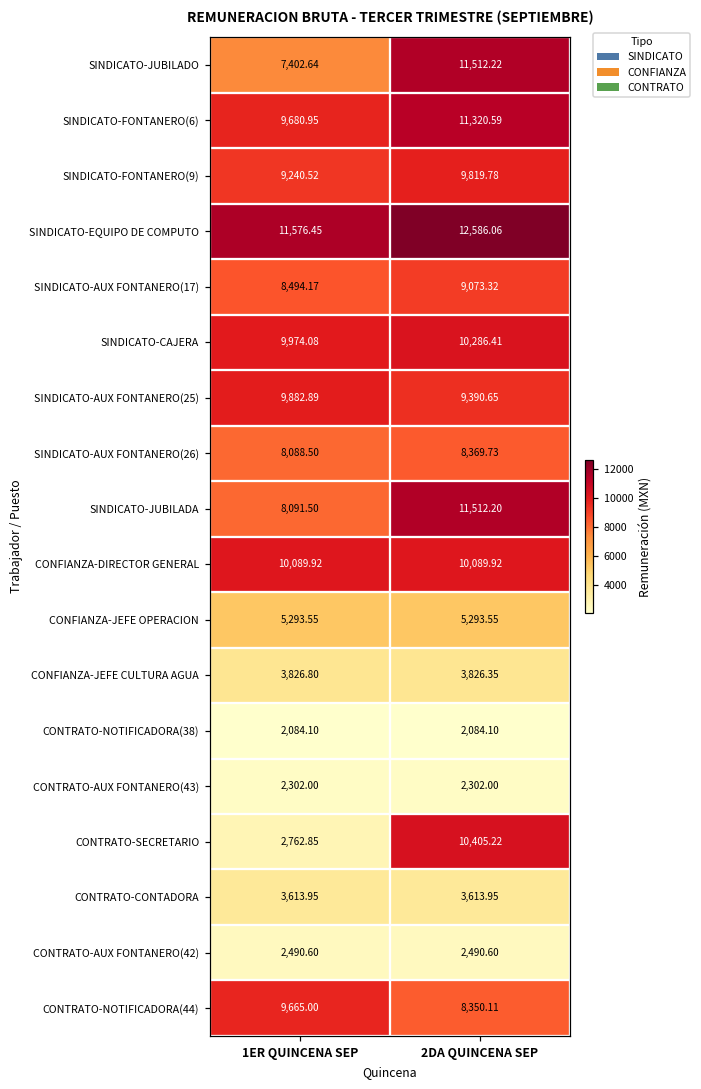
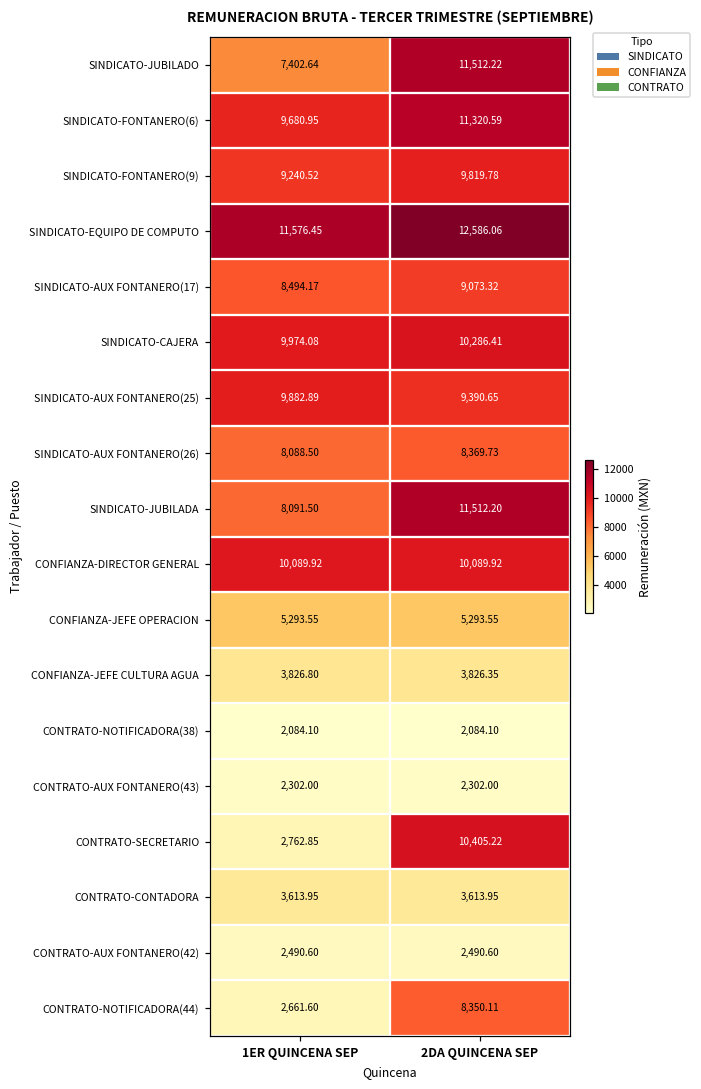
  {
    "SINDICATO-JUBILADO": {
      "1ER QUINCENA SEP": "7,402.64",
      "2DA QUINCENA SEP": "11,512.22"
    },
    "SINDICATO-FONTANERO(6)": {
      "1ER QUINCENA SEP": "9,680.95",
      "2DA QUINCENA SEP": "11,320.59"
    },
    "SINDICATO-FONTANERO(9)": {
      "1ER QUINCENA SEP": "9,240.52",
      "2DA QUINCENA SEP": "9,819.78"
    },
    "SINDICATO-EQUIPO DE COMPUTO": {
      "1ER QUINCENA SEP": "11,576.45",
      "2DA QUINCENA SEP": "12,586.06"
    },
    "SINDICATO-AUX FONTANERO(17)": {
      "1ER QUINCENA SEP": "8,494.17",
      "2DA QUINCENA SEP": "9,073.32"
    },
    "SINDICATO-CAJERA": {
      "1ER QUINCENA SEP": "9,974.08",
      "2DA QUINCENA SEP": "10,286.41"
    },
    "SINDICATO-AUX FONTANERO(25)": {
      "1ER QUINCENA SEP": "9,882.89",
      "2DA QUINCENA SEP": "9,390.65"
    },
    "SINDICATO-AUX FONTANERO(26)": {
      "1ER QUINCENA SEP": "8,088.50",
      "2DA QUINCENA SEP": "8,369.73"
    },
    "SINDICATO-JUBILADA": {
      "1ER QUINCENA SEP": "8,091.50",
      "2DA QUINCENA SEP": "11,512.20"
    },
    "CONFIANZA-DIRECTOR GENERAL": {
      "1ER QUINCENA SEP": "10,089.92",
      "2DA QUINCENA SEP": "10,089.92"
    },
    "CONFIANZA-JEFE OPERACION": {
      "1ER QUINCENA SEP": "5,293.55",
      "2DA QUINCENA SEP": "5,293.55"
    },
    "CONFIANZA-JEFE CULTURA AGUA": {
      "1ER QUINCENA SEP": "3,826.80",
      "2DA QUINCENA SEP": "3,826.35"
    },
    "CONTRATO-NOTIFICADORA(38)": {
      "1ER QUINCENA SEP": "2,084.10",
      "2DA QUINCENA SEP": "2,084.10"
    },
    "CONTRATO-AUX FONTANERO(43)": {
      "1ER QUINCENA SEP": "2,302.00",
      "2DA QUINCENA SEP": "2,302.00"
    },
    "CONTRATO-SECRETARIO": {
      "1ER QUINCENA SEP": "2,762.85",
      "2DA QUINCENA SEP": "10,405.22"
    },
    "CONTRATO-CONTADORA": {
      "1ER QUINCENA SEP": "3,613.95",
      "2DA QUINCENA SEP": "3,613.95"
    },
    "CONTRATO-AUX FONTANERO(42)": {
      "1ER QUINCENA SEP": "2,490.60",
      "2DA QUINCENA SEP": "2,490.60"
    },
    "CONTRATO-NOTIFICADORA(44)": {
-     "1ER QUINCENA SEP": "9,665.00",
+     "1ER QUINCENA SEP": "2,661.60",
      "2DA QUINCENA SEP": "8,350.11"
    }
  }
